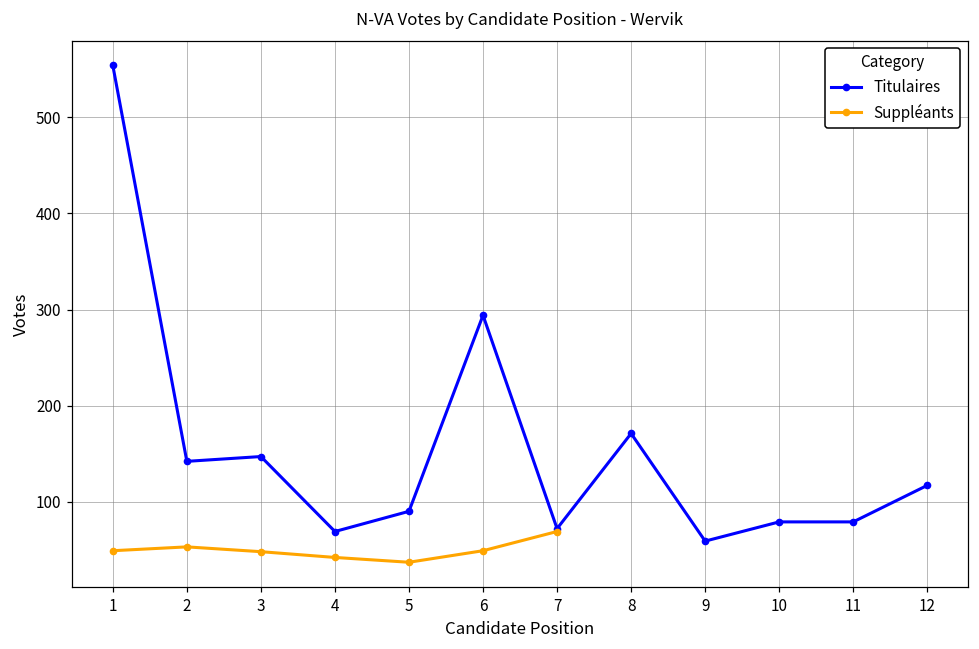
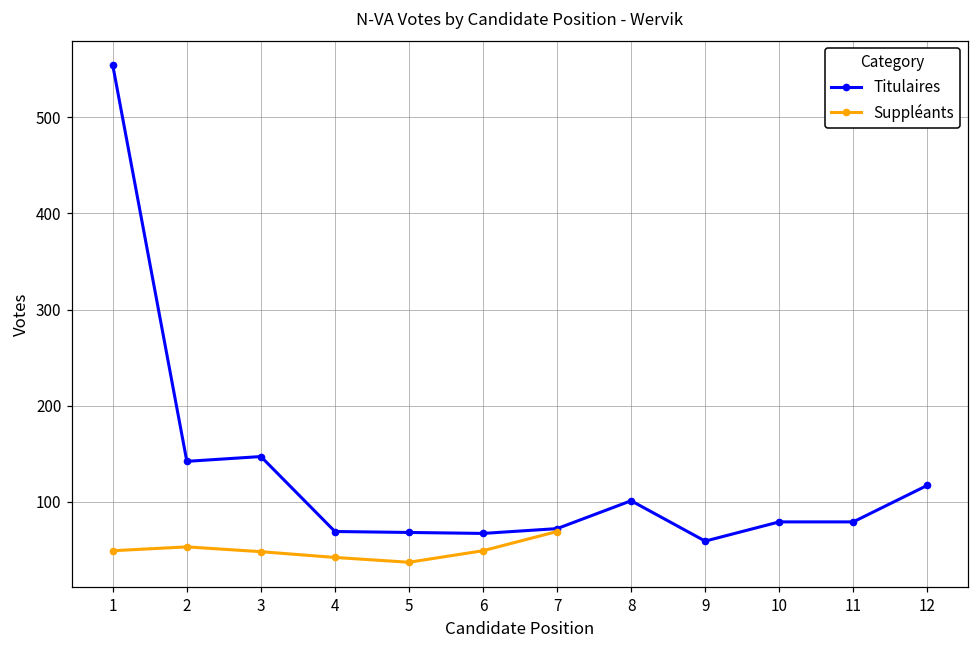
  {
    "Titulaires": {
      "1": 550,
      "2": 140,
      "3": 150,
      "4": 70,
-     "5": 90,
-     "6": 290,
+     "5": 70,
+     "6": 70,
      "7": 70,
-     "8": 170,
+     "8": 100,
      "9": 60,
      "10": 80,
      "11": 80,
      "12": 120
    },
    "Suppléants": {
      "1": 50,
      "2": 50,
      "3": 50,
      "4": 40,
      "5": 40,
      "6": 50,
      "7": 70
    }
  }
